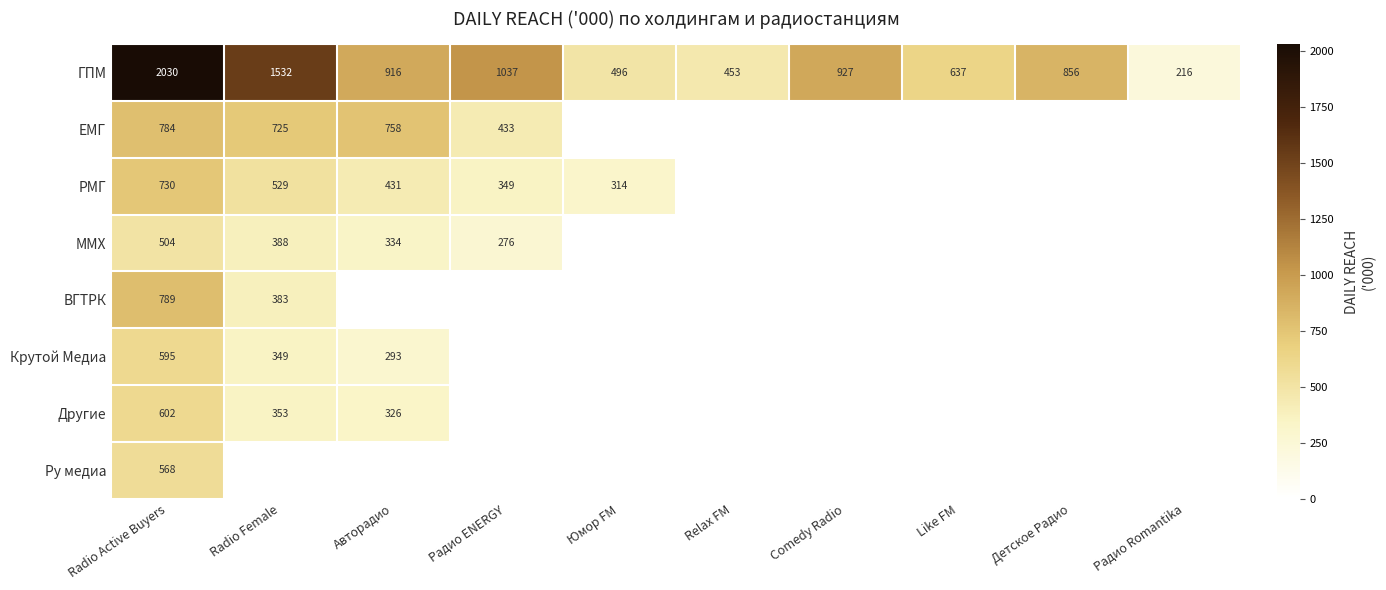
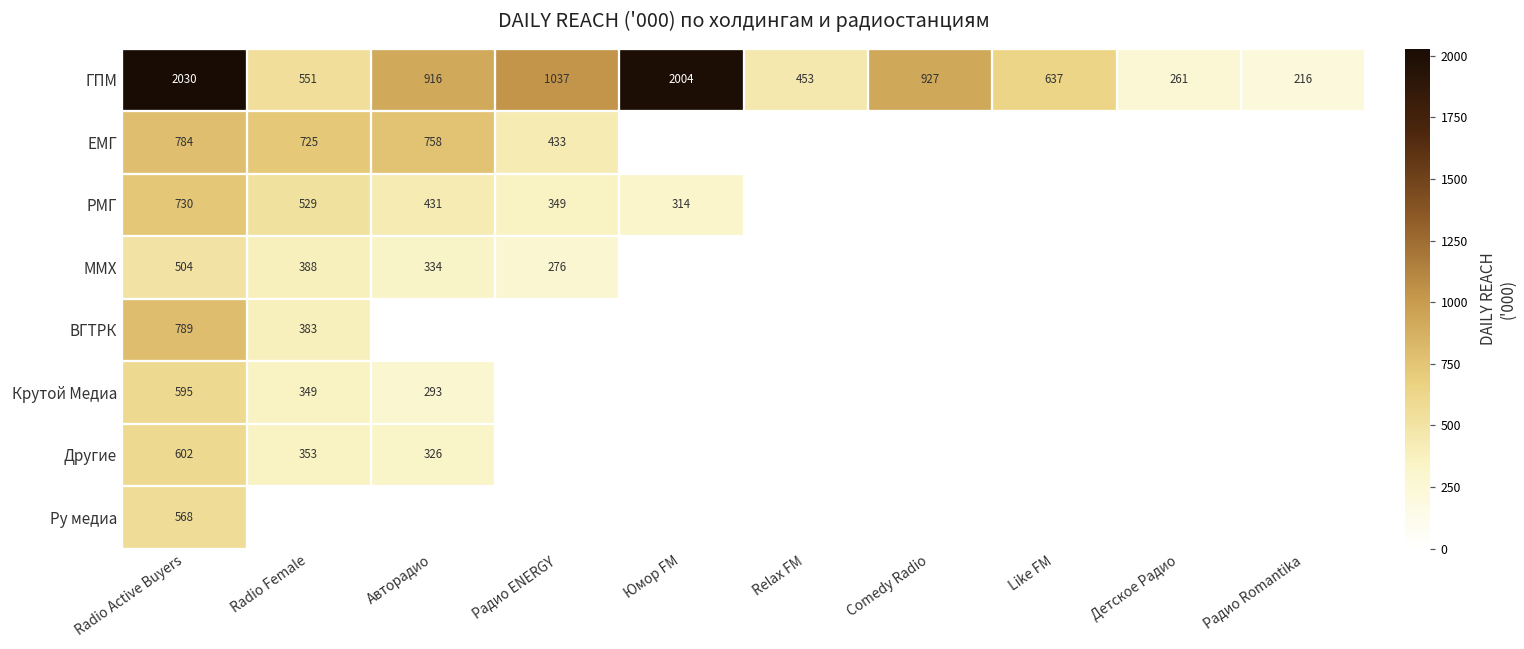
  {
    "ГПМ": {
      "Radio Active Buyers": 2030,
-     "Radio Female": 1532,
+     "Radio Female": 551,
      "Авторадио": 916,
      "Радио ENERGY": 1037,
-     "Юмор FM": 496,
+     "Юмор FM": 2004,
      "Relax FM": 453,
      "Comedy Radio": 927,
      "Like FM": 637,
-     "Детское Радио": 856,
+     "Детское Радио": 261,
      "Радио Romantika": 216
    },
    "ЕМГ": {
      "Radio Active Buyers": 784,
      "Radio Female": 725,
      "Авторадио": 758,
      "Радио ENERGY": 433
    },
    "РМГ": {
      "Radio Active Buyers": 730,
      "Radio Female": 529,
      "Авторадио": 431,
      "Радио ENERGY": 349,
      "Юмор FM": 314
    },
    "ММХ": {
      "Radio Active Buyers": 504,
      "Radio Female": 388,
      "Авторадио": 334,
      "Радио ENERGY": 276
    },
    "ВГТРК": {
      "Radio Active Buyers": 789,
      "Radio Female": 383
    },
    "Крутой Медиа": {
      "Radio Active Buyers": 595,
      "Radio Female": 349,
      "Авторадио": 293
    },
    "Другие": {
      "Radio Active Buyers": 602,
      "Radio Female": 353,
      "Авторадио": 326
    },
    "Ру медиа": {
      "Radio Active Buyers": 568
    }
  }
